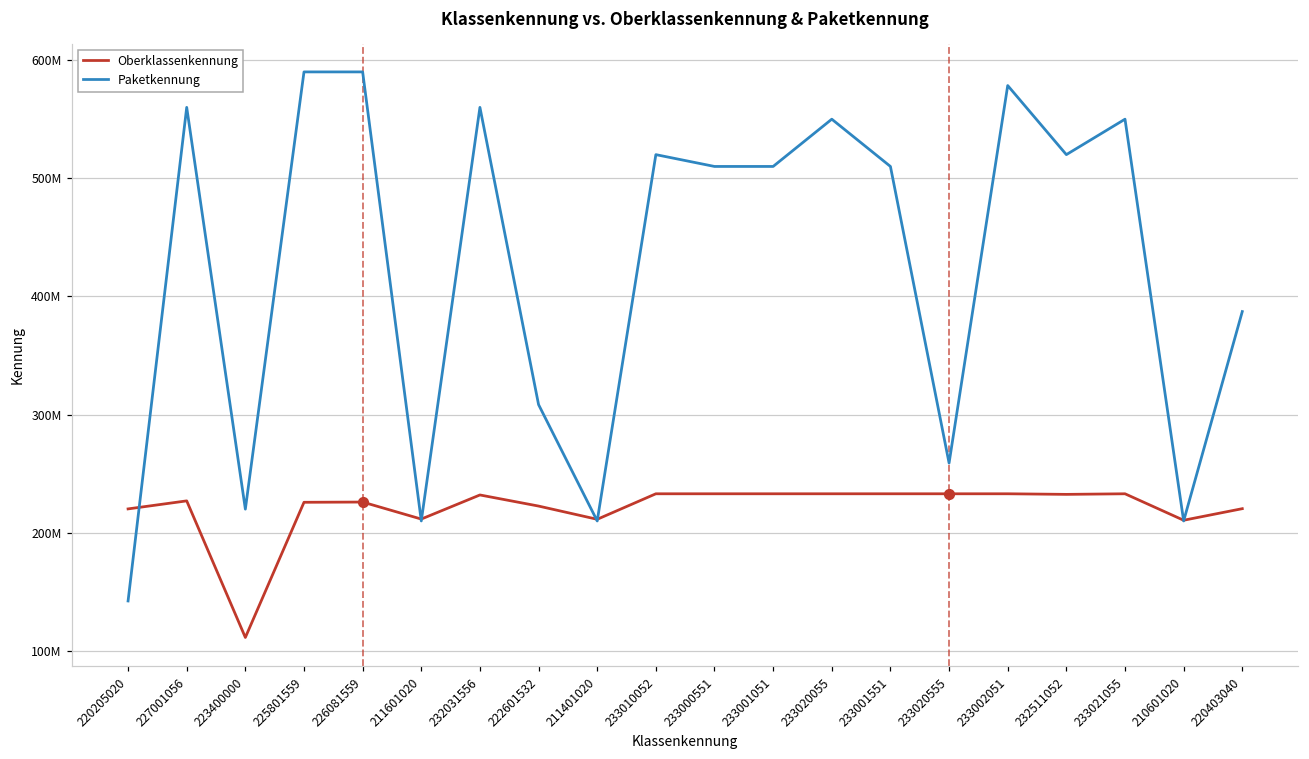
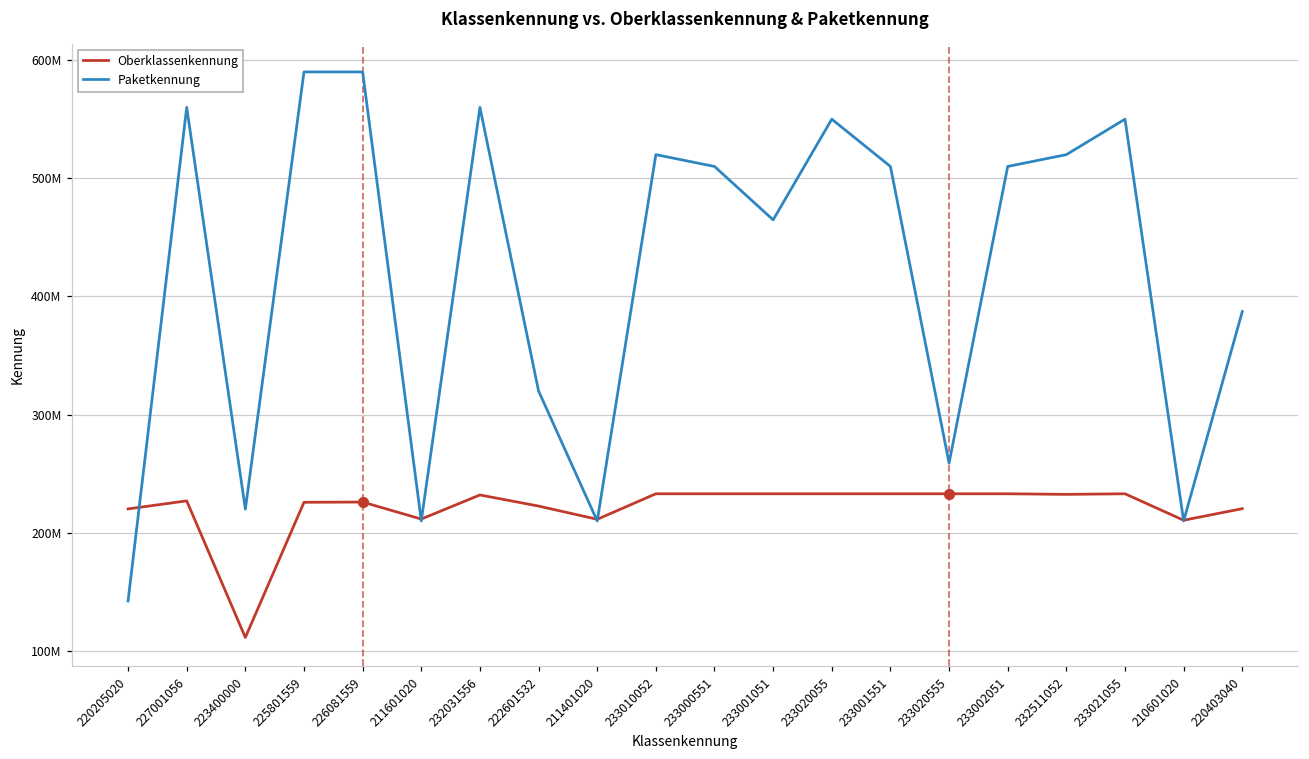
  {
    "Paketkennung": {
      "220205020": 142000000,
      "227001056": 560000000,
      "223400000": 220000000,
      "225801559": 590000000,
      "226081559": 590000000,
      "232031556": 560000000,
-     "222601532": 308000000,
+     "222601532": 320000000,
      "233010052": 520000000,
      "233000551": 510000000,
-     "233001051": 510000000,
+     "233001051": 465000000,
      "233020055": 550000000,
      "233001551": 510000000,
      "233020555": 259000000,
-     "233002051": 578000000,
+     "233002051": 510000000,
      "232511052": 520000000,
      "233021055": 550000000,
      "220403040": 387000000
    }
  }
